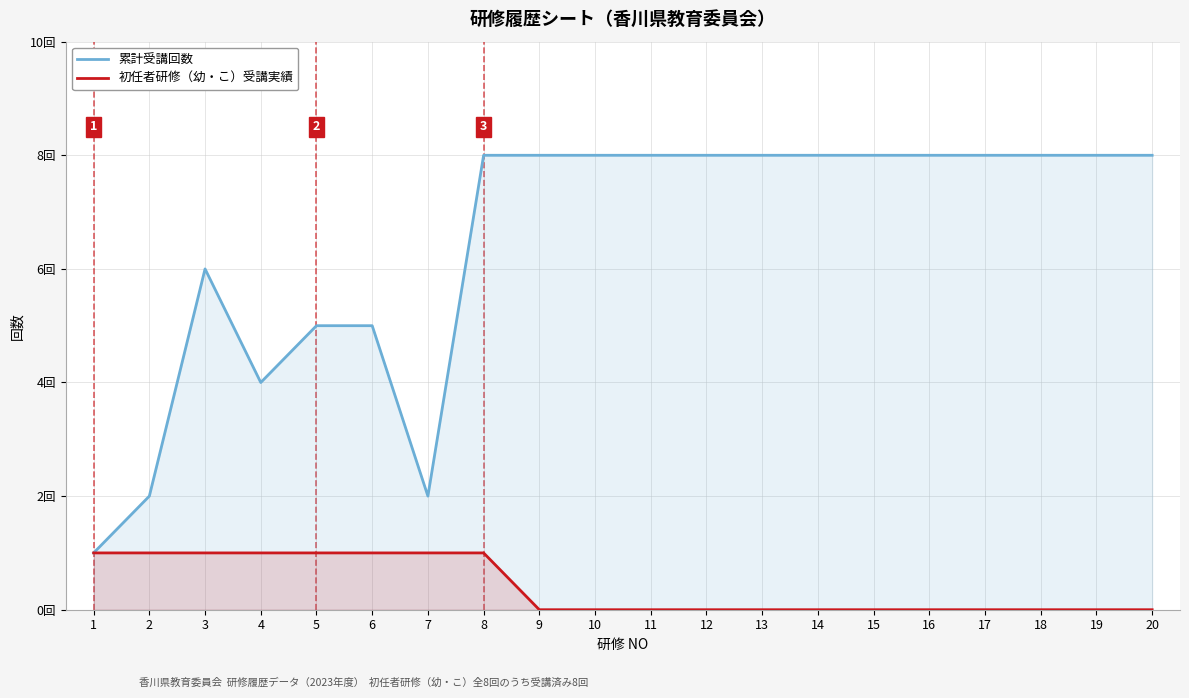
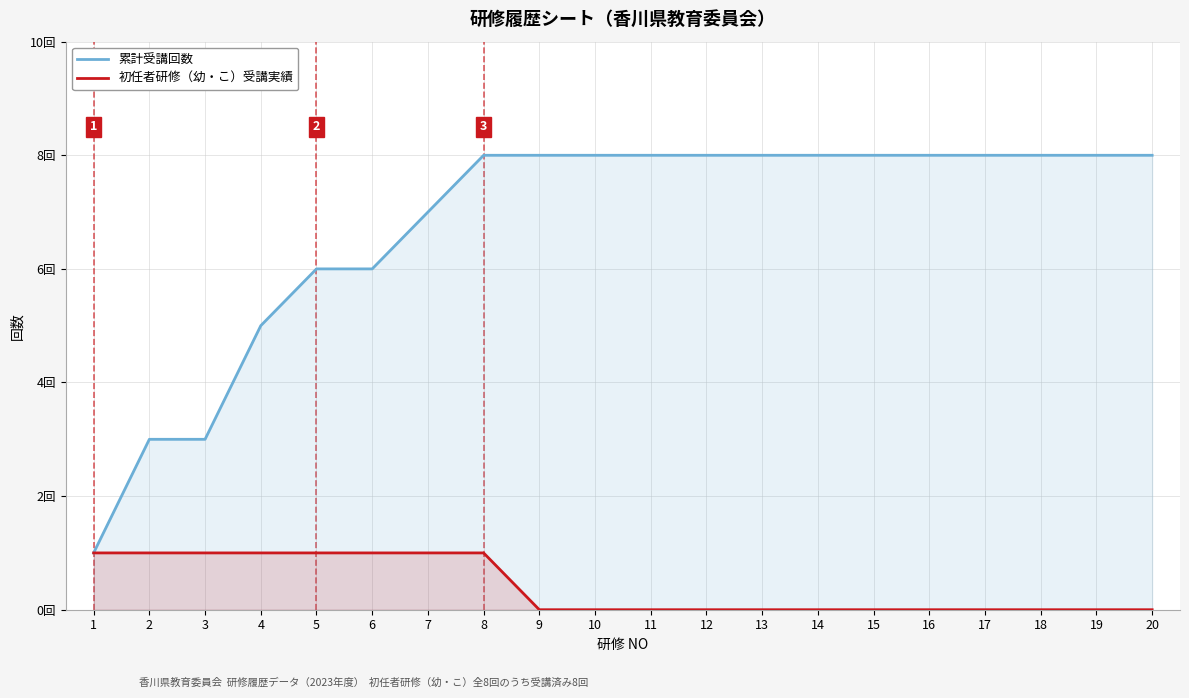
  {
    "累計受講回数": {
-     "2": "2回",
-     "3": "6回",
-     "4": "4回",
-     "5": "5回",
-     "6": "5回",
-     "7": "2回",
+     "2": "3回",
+     "3": "3回",
+     "4": "5回",
+     "5": "6回",
+     "6": "6回",
+     "7": "7回",
      "9": "8回",
      "10": "8回",
      "11": "8回",
      "12": "8回",
      "13": "8回",
      "14": "8回",
      "15": "8回",
      "16": "8回",
      "17": "8回",
      "18": "8回",
      "19": "8回",
      "20": "8回"
    },
    "初任者研修（幼・こ）受講実績": {
      "2": "1回",
      "3": "1回",
      "4": "1回",
      "5": "1回",
      "6": "1回",
      "7": "1回",
      "8": "1回",
      "9": "0回",
      "10": "0回",
      "11": "0回",
      "12": "0回",
      "13": "0回",
      "14": "0回",
      "15": "0回",
      "16": "0回",
      "17": "0回",
      "18": "0回",
      "19": "0回",
      "20": "0回"
    }
  }
